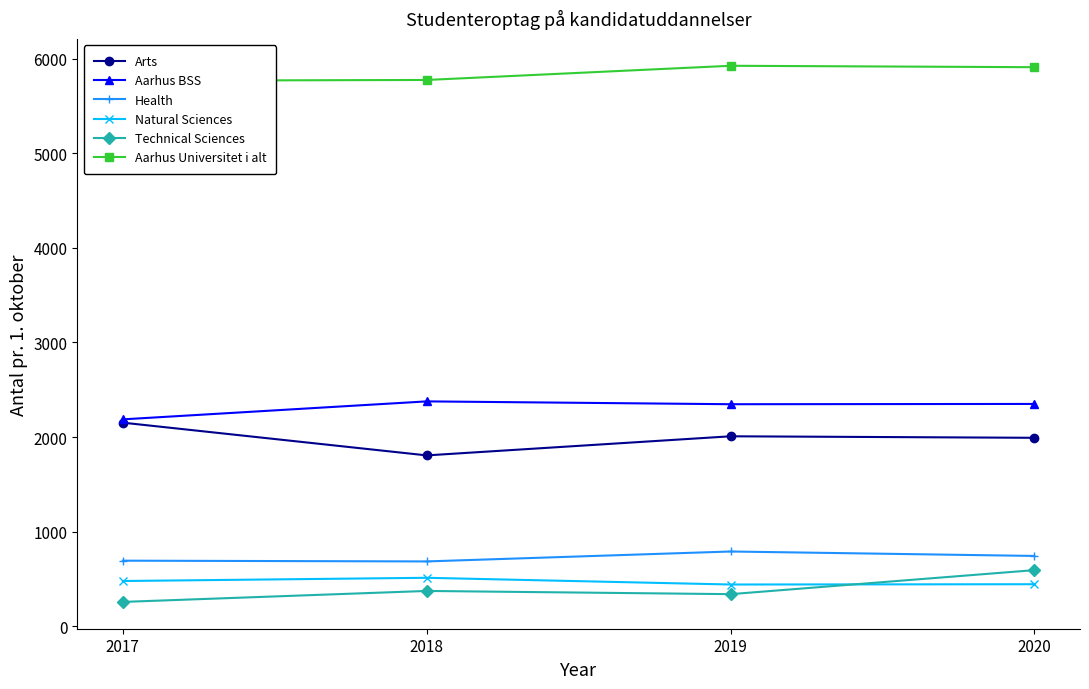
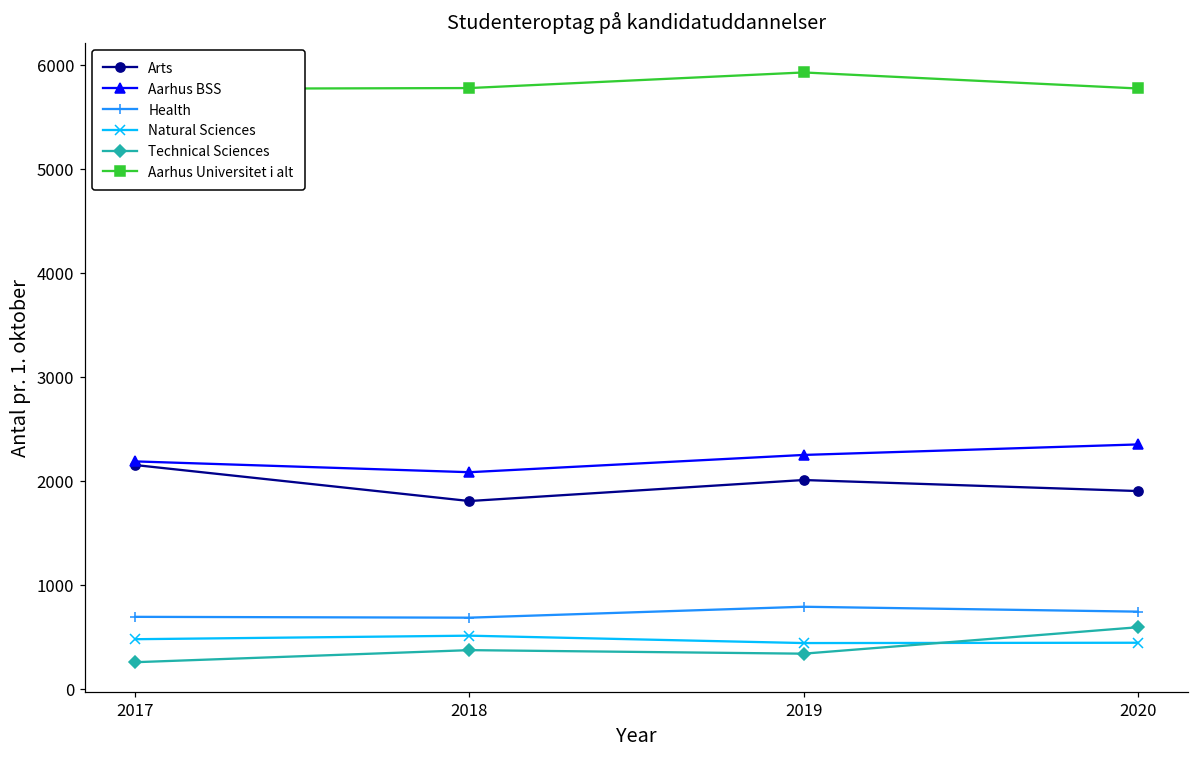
  {
    "Arts": {
      "2017": 2200,
      "2018": 1800,
      "2019": 2000,
-     "2020": 2000
+     "2020": 1900
    },
    "Aarhus BSS": {
      "2017": 2200,
-     "2018": 2400,
-     "2019": 2300,
+     "2018": 2100,
+     "2019": 2200,
      "2020": 2400
    },
    "Technical Sciences": {
      "2017": 300,
      "2018": 400,
      "2019": 300,
      "2020": 600
    },
    "Aarhus Universitet i alt": {
      "2018": 5800,
      "2019": 5900,
-     "2020": 5900
+     "2020": 5800
    }
  }
